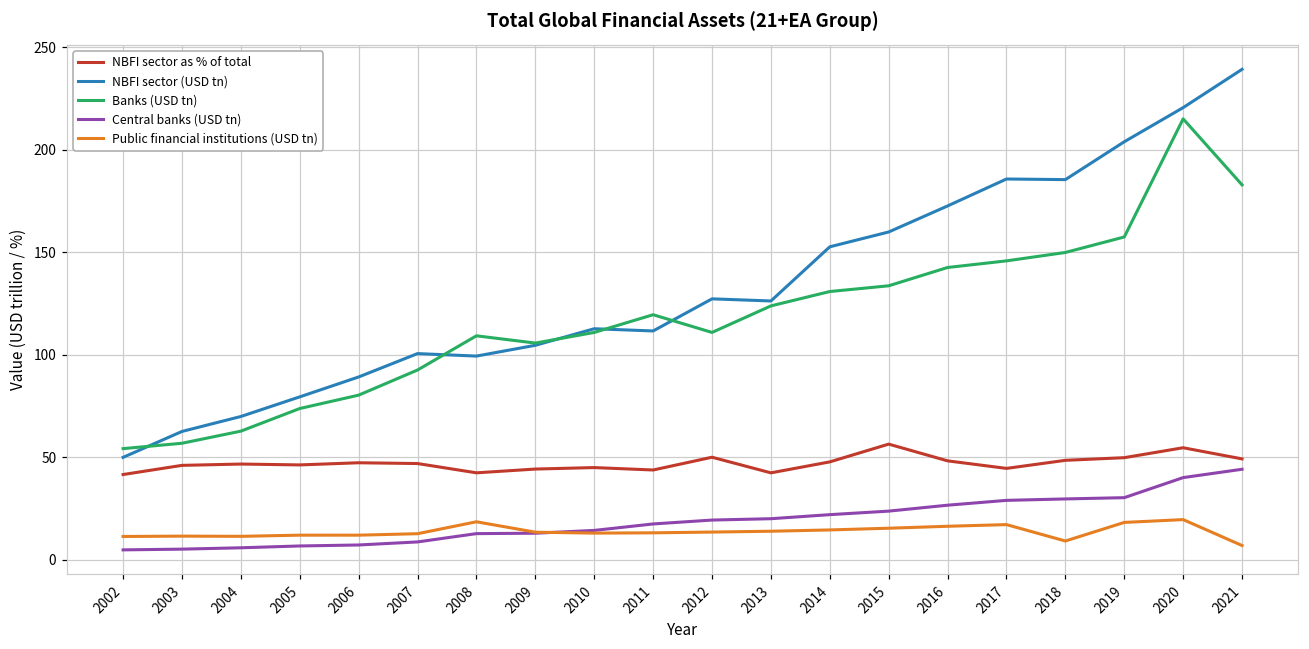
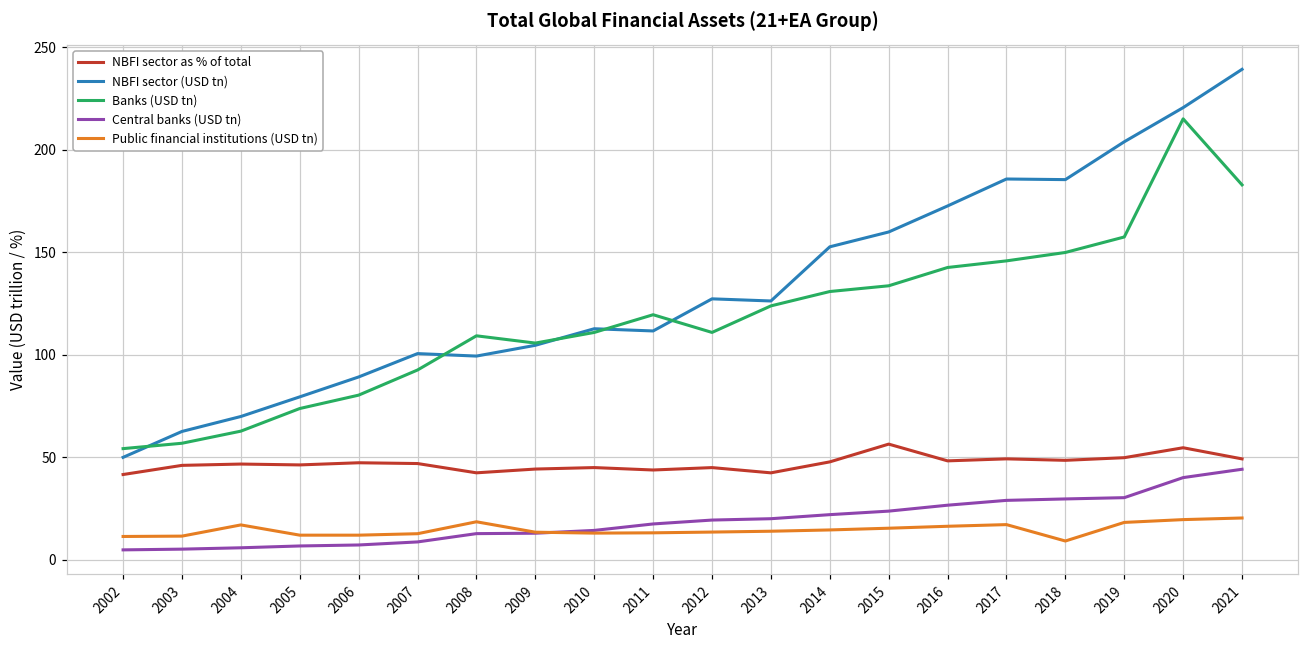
  {
    "NBFI sector as % of total": {
      "2002": 42,
      "2003": 46,
      "2004": 47,
      "2005": 46,
      "2006": 47,
      "2007": 47,
      "2008": 42,
      "2009": 44,
      "2010": 45,
      "2011": 44,
-     "2012": 50,
+     "2012": 45,
      "2013": 42,
      "2014": 48,
      "2015": 56,
      "2016": 48,
-     "2017": 45,
+     "2017": 49,
      "2018": 48,
      "2019": 50,
      "2020": 55,
      "2021": 49
    },
    "NBFI sector (USD tn)": {
      "2002": 50,
      "2003": 63,
      "2004": 70,
      "2005": 79,
      "2006": 89,
      "2007": 101,
      "2008": 99,
      "2010": 113,
      "2011": 112,
      "2012": 127,
      "2013": 126,
      "2014": 153,
      "2015": 160,
      "2016": 173,
      "2017": 186,
      "2018": 185,
      "2019": 204,
      "2020": 221,
      "2021": 239
    },
    "Banks (USD tn)": {
      "2002": 54,
      "2003": 57,
      "2004": 63,
      "2005": 74,
      "2006": 80,
      "2007": 93,
      "2008": 109,
      "2010": 111,
      "2011": 120,
      "2012": 111,
      "2013": 124,
      "2014": 131,
      "2015": 134,
      "2016": 143,
      "2017": 146,
      "2018": 150,
      "2019": 157,
      "2020": 215,
      "2021": 183
    },
    "Central banks (USD tn)": {
      "2002": 5,
      "2003": 5,
      "2004": 6,
      "2005": 7,
      "2006": 7,
      "2007": 9,
      "2008": 13,
      "2011": 17,
      "2012": 19,
      "2013": 20,
      "2014": 22,
      "2015": 24,
      "2016": 27,
      "2017": 29,
      "2018": 30,
      "2019": 30,
      "2020": 40,
      "2021": 44
    },
    "Public financial institutions (USD tn)": {
      "2002": 11,
      "2003": 11,
-     "2004": 11,
+     "2004": 17,
      "2005": 12,
      "2006": 12,
      "2007": 13,
      "2008": 18,
      "2011": 13,
      "2012": 13,
      "2013": 14,
      "2014": 15,
      "2015": 15,
      "2016": 16,
      "2017": 17,
      "2018": 9,
      "2019": 18,
      "2020": 20,
-     "2021": 7
+     "2021": 20
    }
  }
